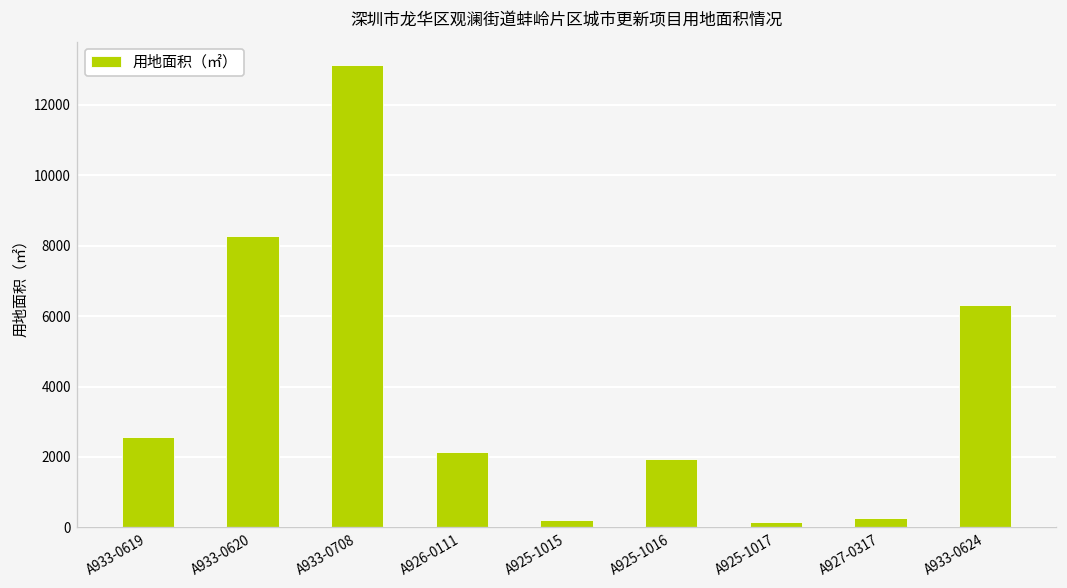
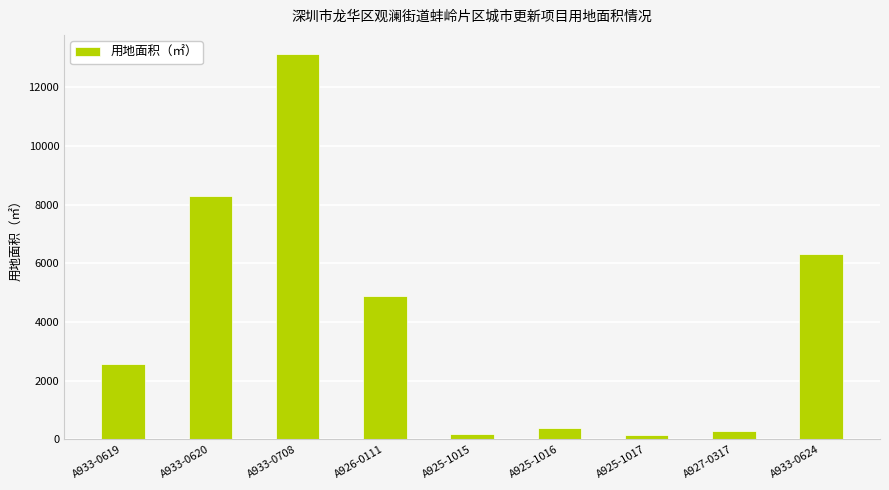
  {
    "A933-0619": 2600,
    "A933-0620": 8300,
    "A933-0708": 13100,
-   "A926-0111": 2200,
+   "A926-0111": 4900,
    "A925-1015": 200,
-   "A925-1016": 1900,
+   "A925-1016": 400,
    "A925-1017": 200,
    "A927-0317": 300,
    "A933-0624": 6300
  }
